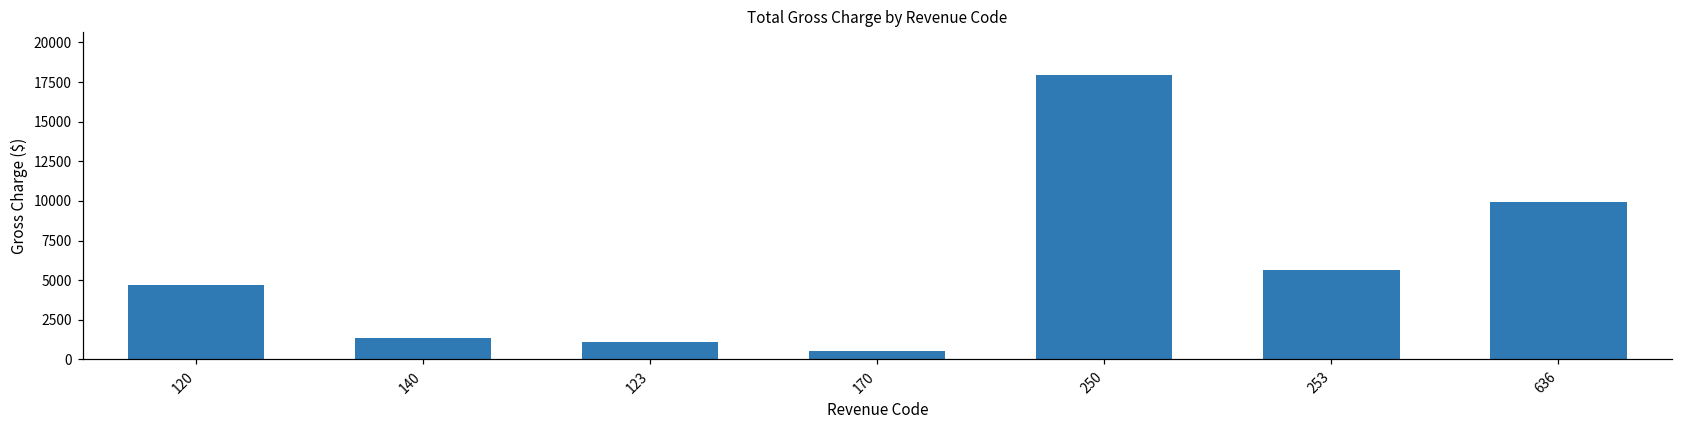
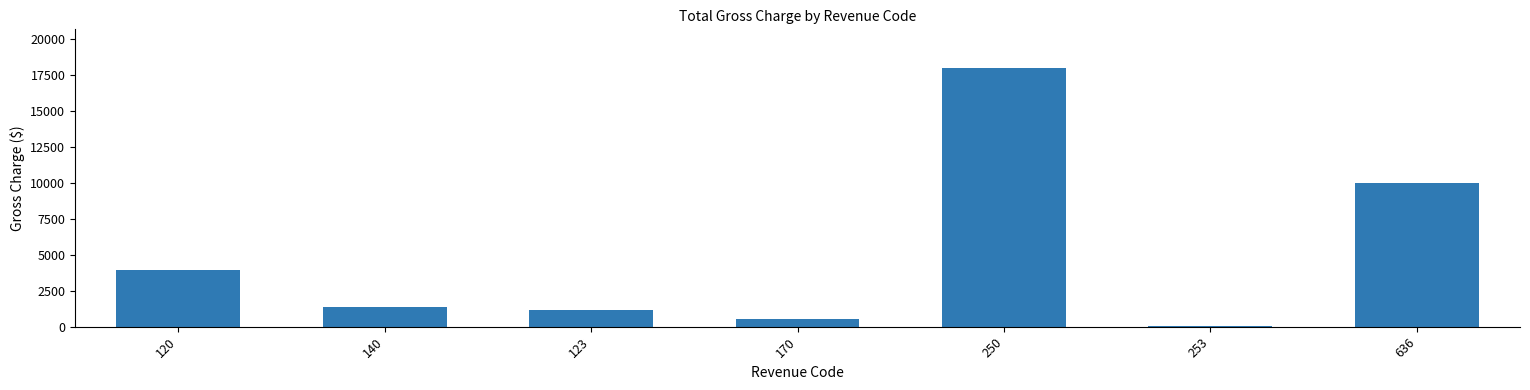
  {
-   "120": 4700,
+   "120": 4000,
    "140": 1400,
    "123": 1100,
    "170": 500,
    "250": 18000,
-   "253": 5700,
+   "253": 100,
    "636": 10000
  }
